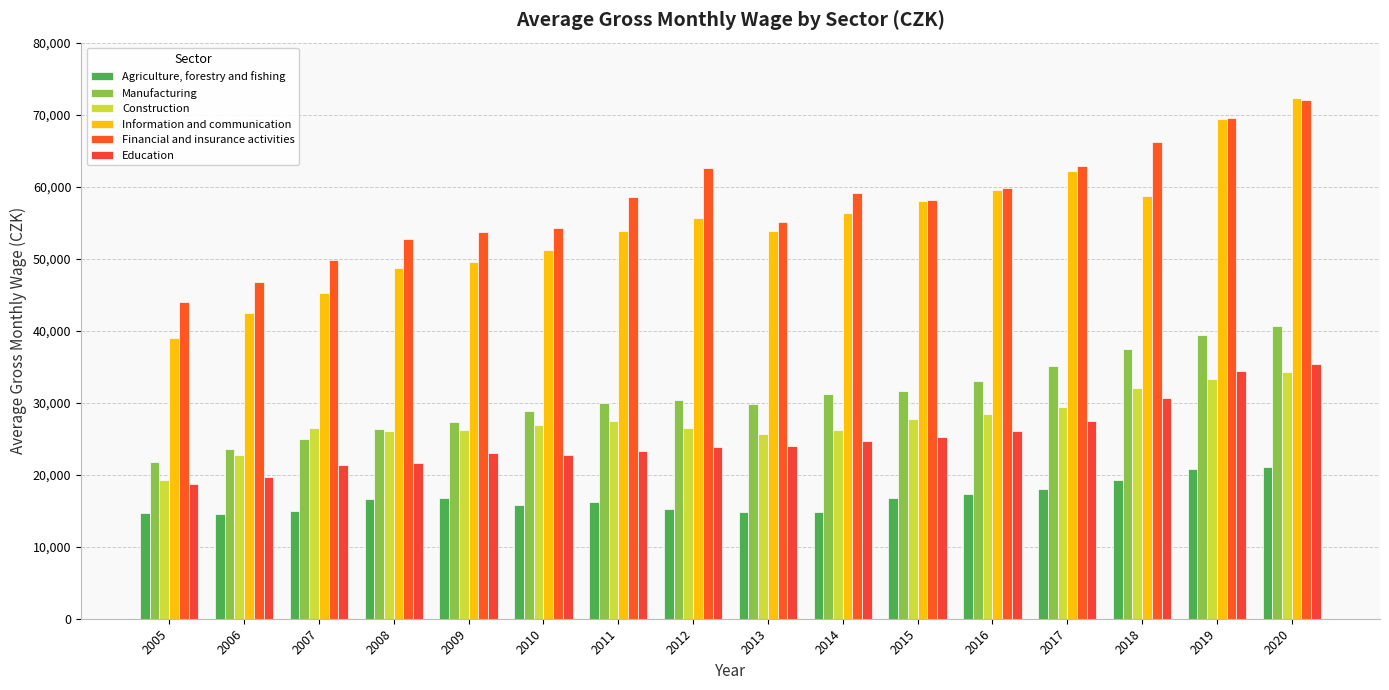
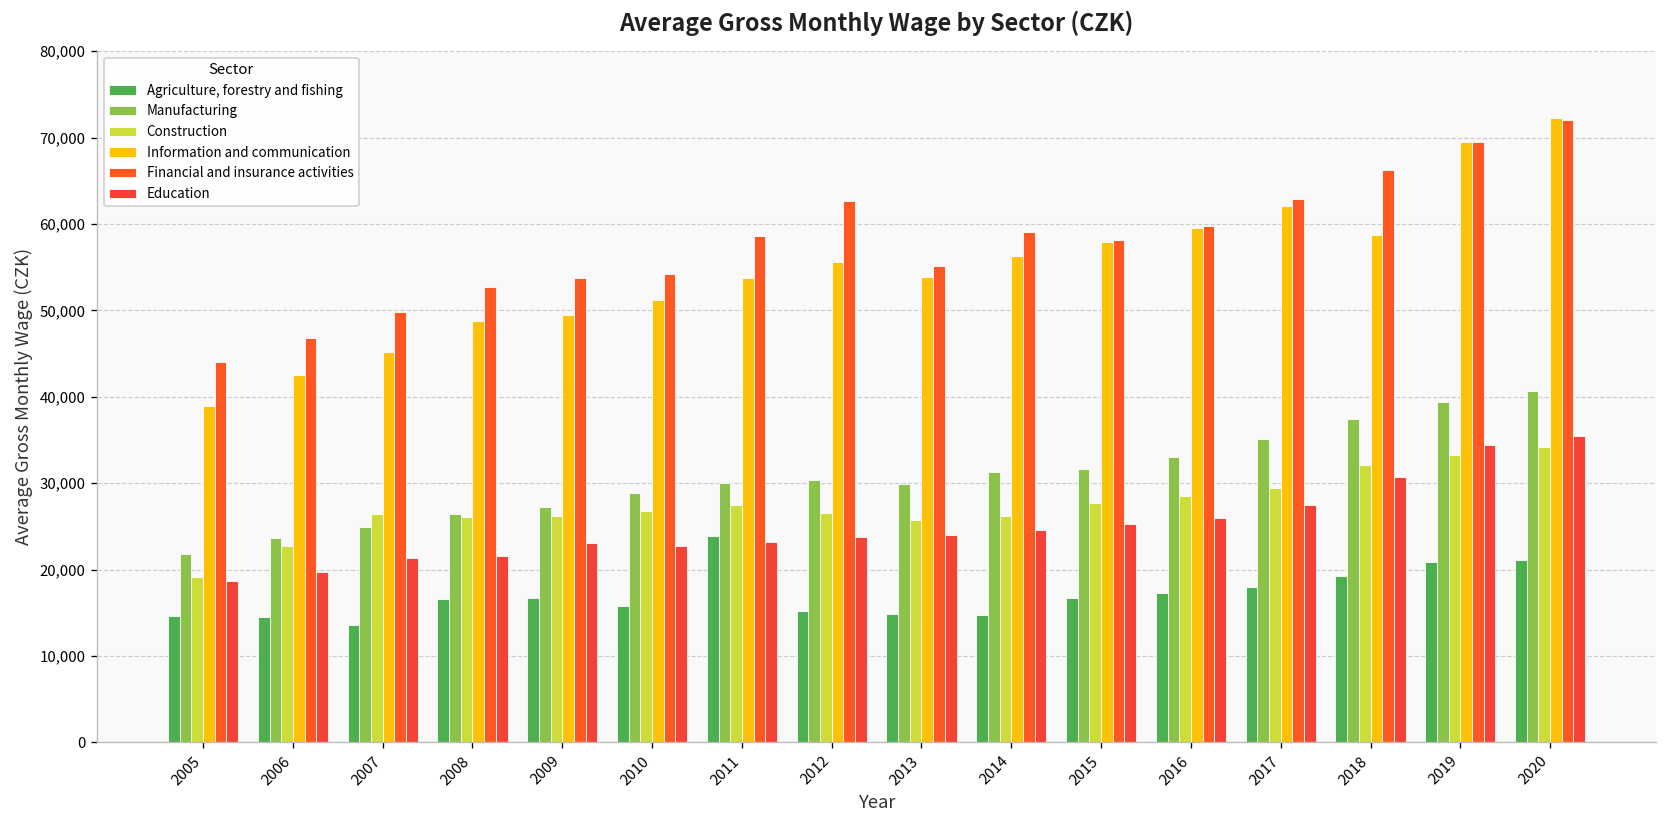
  {
    "Agriculture, forestry and fishing": {
      "2005": "15,000",
      "2006": "14,000",
-     "2007": "15,000",
+     "2007": "14,000",
      "2008": "17,000",
      "2009": "17,000",
      "2010": "16,000",
-     "2011": "16,000",
+     "2011": "24,000",
      "2012": "15,000",
      "2013": "15,000",
      "2014": "15,000",
      "2015": "17,000",
      "2016": "17,000",
      "2017": "18,000",
      "2018": "19,000",
      "2019": "21,000",
      "2020": "21,000"
    },
    "Manufacturing": {
      "2005": "22,000",
      "2006": "24,000",
      "2007": "25,000",
      "2008": "26,000",
      "2009": "27,000",
      "2010": "29,000",
      "2011": "30,000",
      "2012": "30,000",
      "2013": "30,000",
      "2014": "31,000",
      "2015": "32,000",
      "2016": "33,000",
      "2017": "35,000",
      "2018": "37,000",
      "2019": "39,000",
      "2020": "41,000"
    },
    "Construction": {
      "2005": "19,000",
      "2006": "23,000",
      "2007": "26,000",
      "2008": "26,000",
      "2009": "26,000",
      "2010": "27,000",
      "2011": "27,000",
      "2012": "27,000",
      "2013": "26,000",
      "2014": "26,000",
      "2015": "28,000",
      "2016": "28,000",
      "2017": "29,000",
      "2018": "32,000",
      "2019": "33,000",
      "2020": "34,000"
    },
    "Information and communication": {
      "2005": "39,000",
      "2006": "43,000",
      "2007": "45,000",
      "2008": "49,000",
      "2009": "49,000",
      "2010": "51,000",
      "2011": "54,000",
      "2012": "56,000",
      "2013": "54,000",
      "2014": "56,000",
      "2015": "58,000",
      "2016": "60,000",
      "2017": "62,000",
      "2018": "59,000",
      "2019": "69,000",
      "2020": "72,000"
    }
  }
